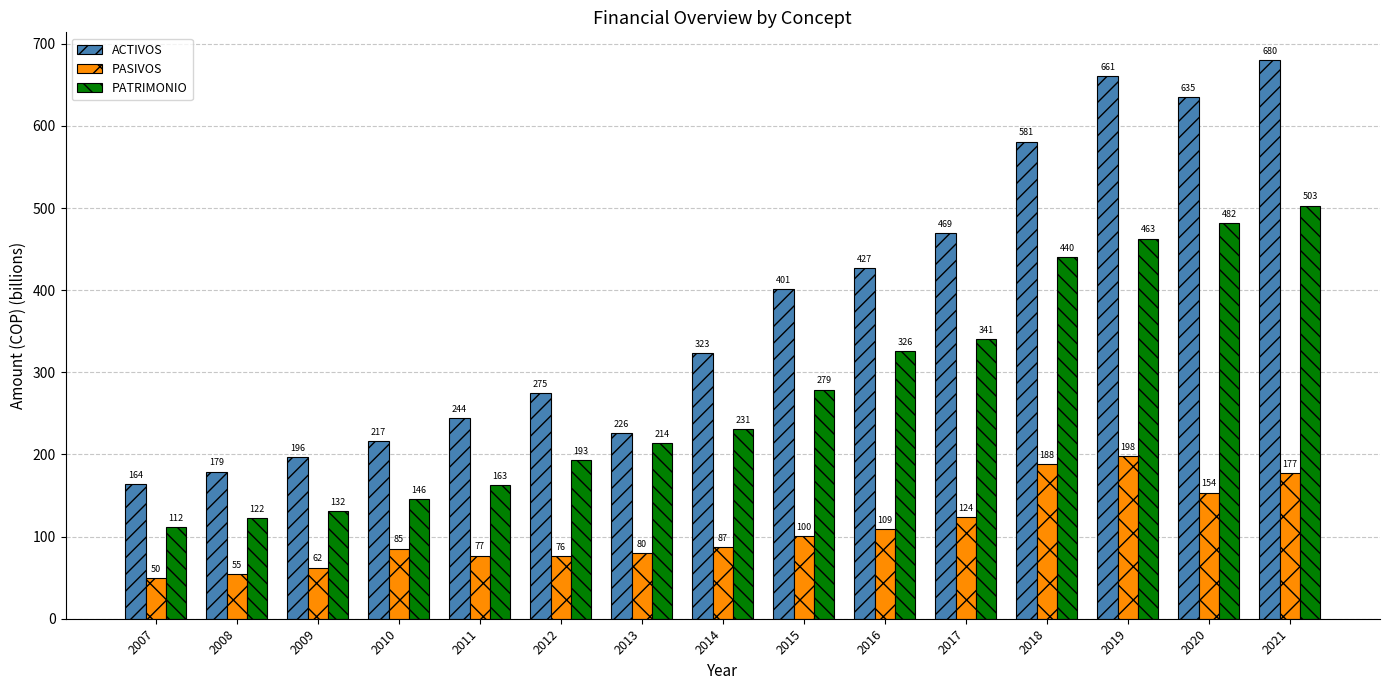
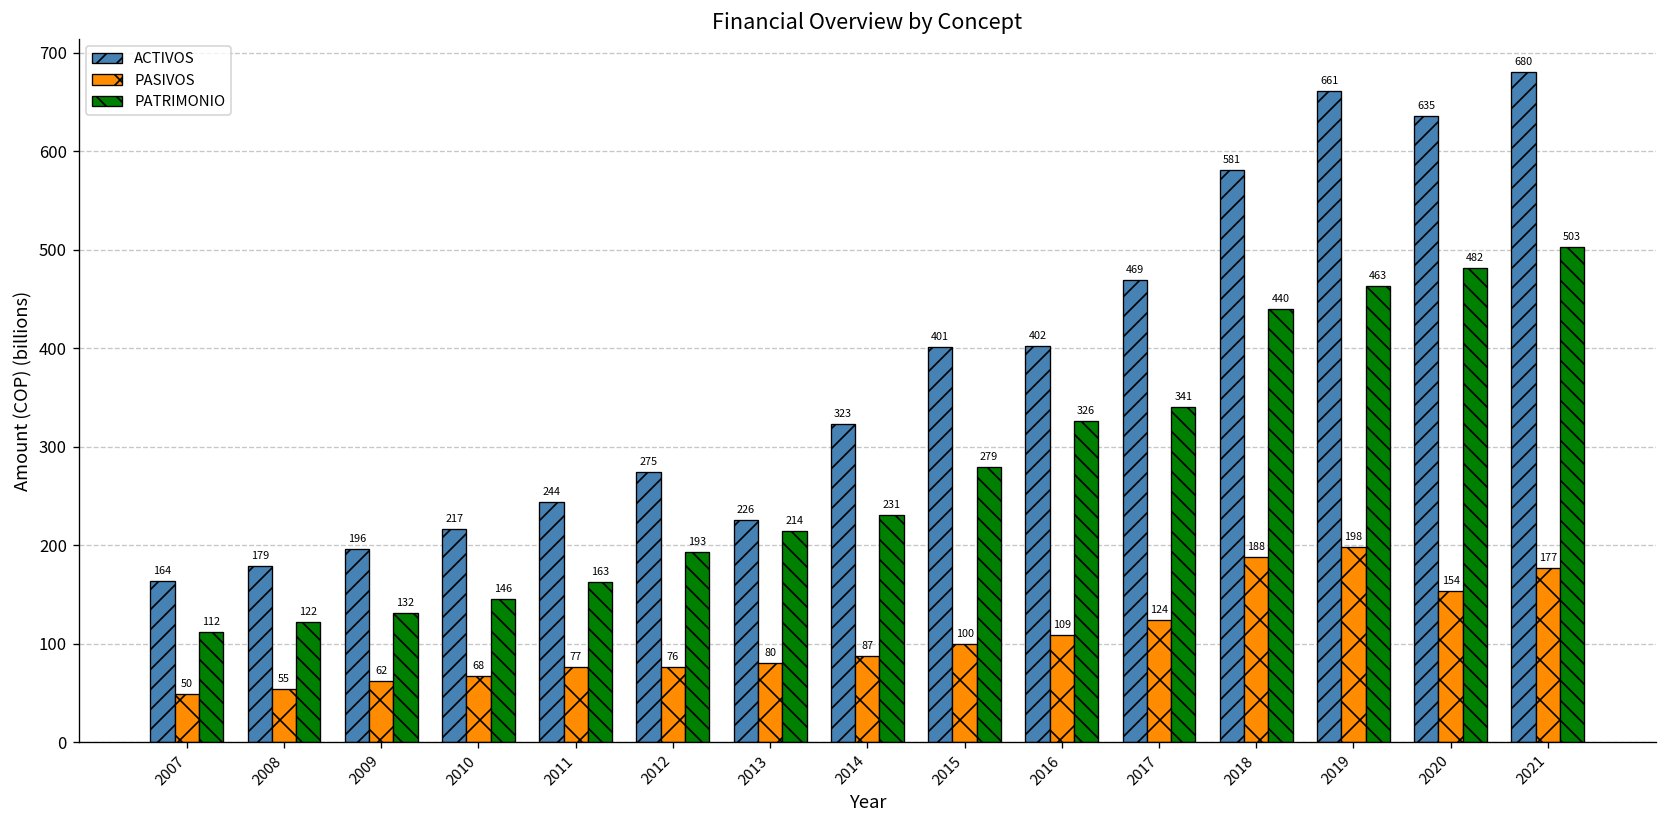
  {
    "ACTIVOS": {
      "2007": 164,
      "2008": 179,
      "2009": 196,
      "2010": 217,
      "2011": 244,
      "2012": 275,
      "2013": 226,
      "2014": 323,
      "2015": 401,
-     "2016": 427,
+     "2016": 402,
      "2017": 469,
      "2018": 581,
      "2019": 661,
      "2020": 635,
      "2021": 680
    },
    "PASIVOS": {
      "2007": 50,
      "2008": 55,
      "2009": 62,
-     "2010": 85,
+     "2010": 68,
      "2011": 77,
      "2012": 76,
      "2013": 80,
      "2014": 87,
      "2015": 100,
      "2016": 109,
      "2017": 124,
      "2018": 188,
      "2019": 198,
      "2020": 154,
      "2021": 177
    },
    "PATRIMONIO": {
      "2007": 112,
      "2008": 122,
      "2009": 132,
      "2010": 146,
      "2011": 163,
      "2012": 193,
      "2013": 214,
      "2014": 231,
      "2015": 279,
      "2016": 326,
      "2017": 341,
      "2018": 440,
      "2019": 463,
      "2020": 482,
      "2021": 503
    }
  }
